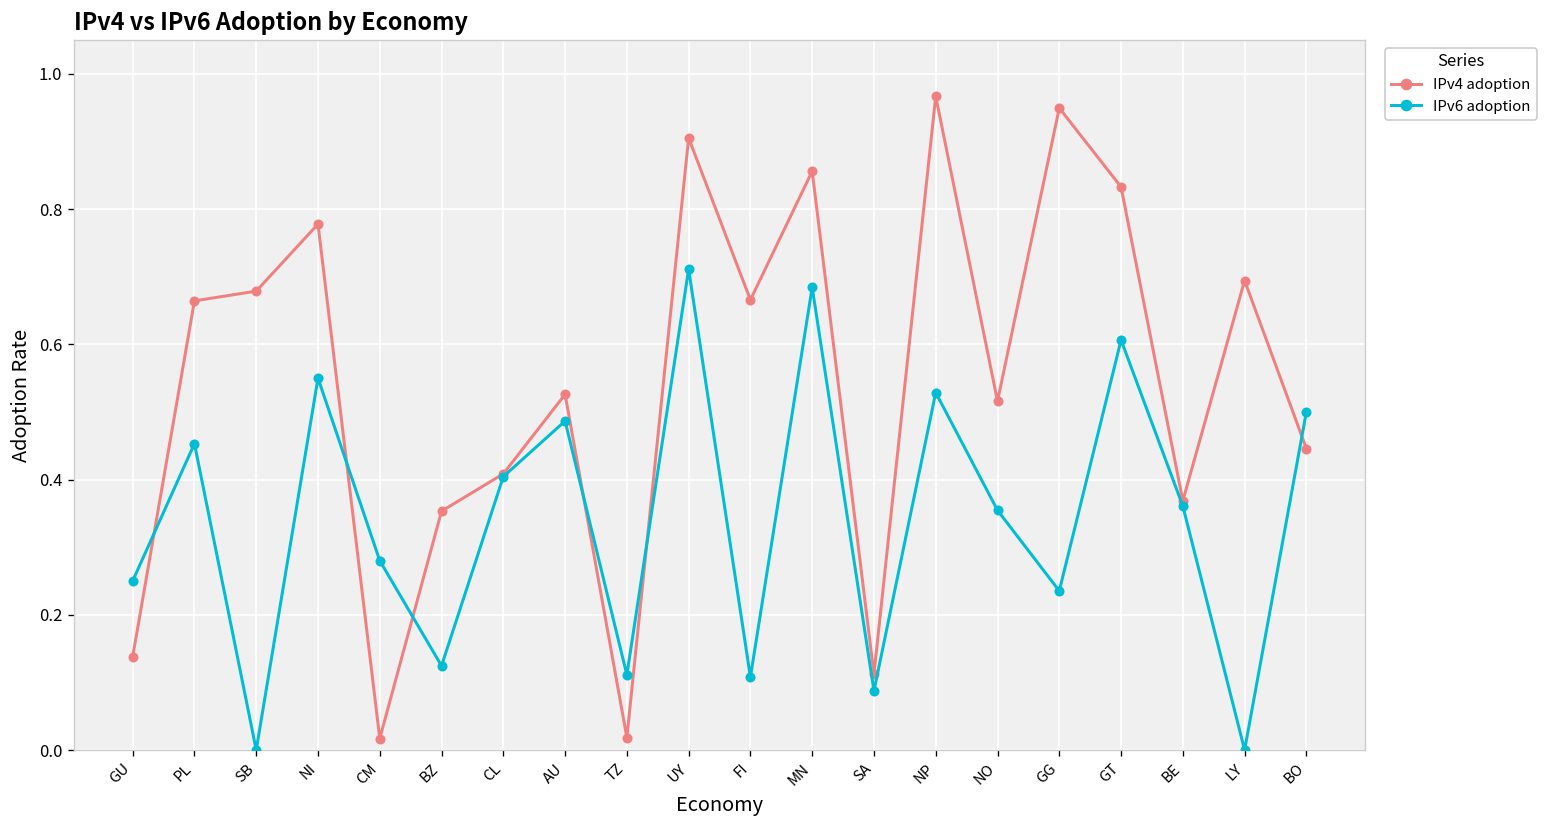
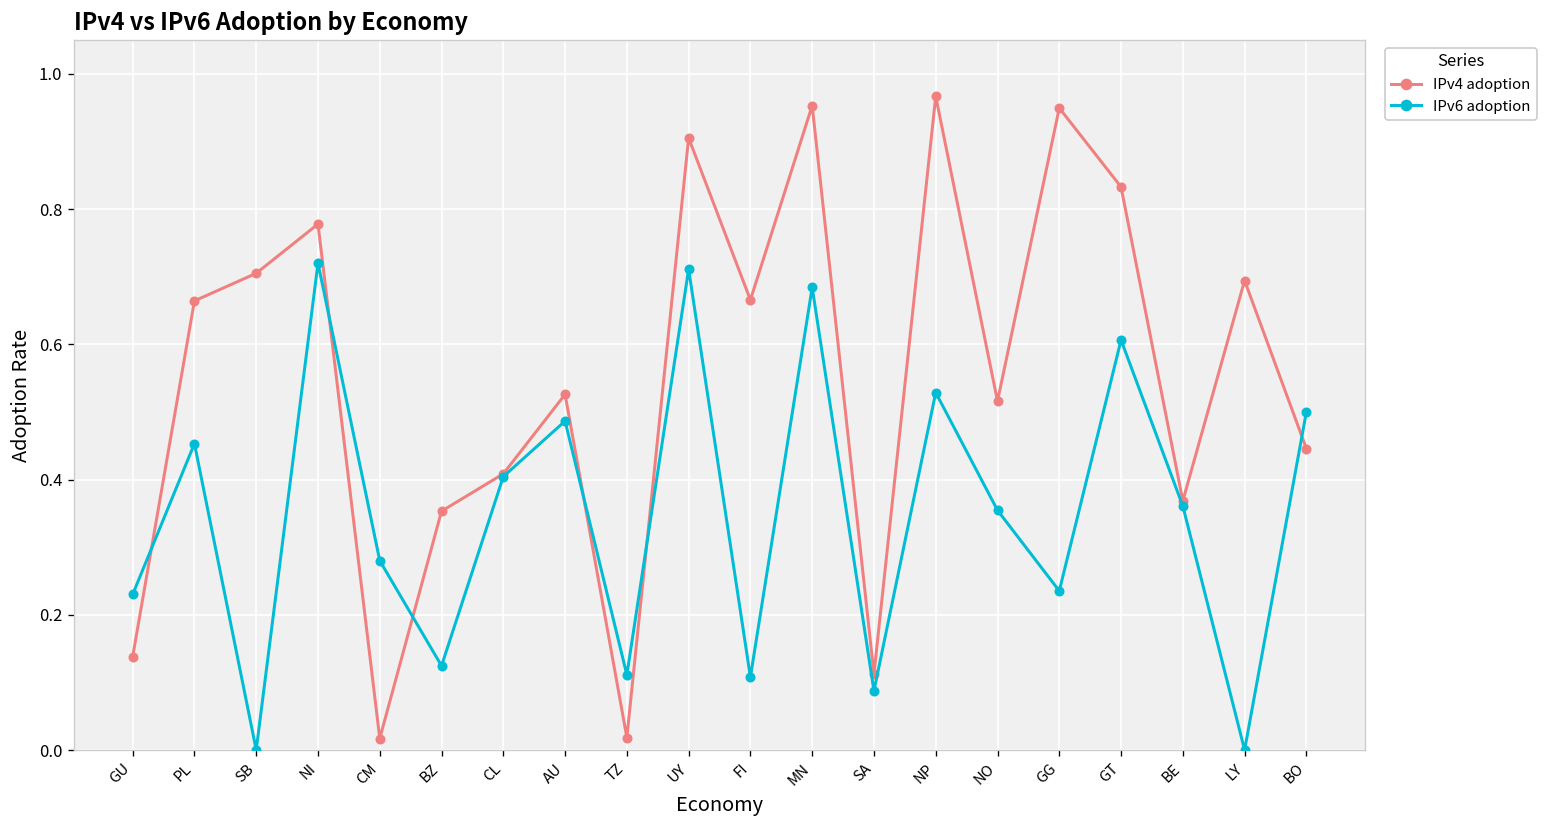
  {
    "IPv4 adoption": {
      "GU": 0.14,
      "PL": 0.66,
-     "SB": 0.68,
+     "SB": 0.71,
      "NI": 0.78,
      "CM": 0.02,
      "BZ": 0.35,
      "AU": 0.53,
      "TZ": 0.02,
      "UY": 0.91,
      "FI": 0.67,
-     "MN": 0.86,
+     "MN": 0.95,
      "SA": 0.11,
      "NP": 0.97,
      "NO": 0.52,
      "GG": 0.95,
      "GT": 0.83,
      "BE": 0.37,
      "LY": 0.69,
      "BO": 0.45
    },
    "IPv6 adoption": {
-     "GU": 0.25,
+     "GU": 0.23,
      "PL": 0.45,
      "SB": 0.00,
-     "NI": 0.55,
+     "NI": 0.72,
      "CM": 0.28,
      "BZ": 0.12,
      "AU": 0.49,
      "TZ": 0.11,
      "UY": 0.71,
      "FI": 0.11,
      "MN": 0.68,
      "SA": 0.09,
      "NP": 0.53,
      "NO": 0.35,
      "GG": 0.24,
      "GT": 0.61,
      "BE": 0.36,
      "LY": 0.00,
      "BO": 0.50
    }
  }
